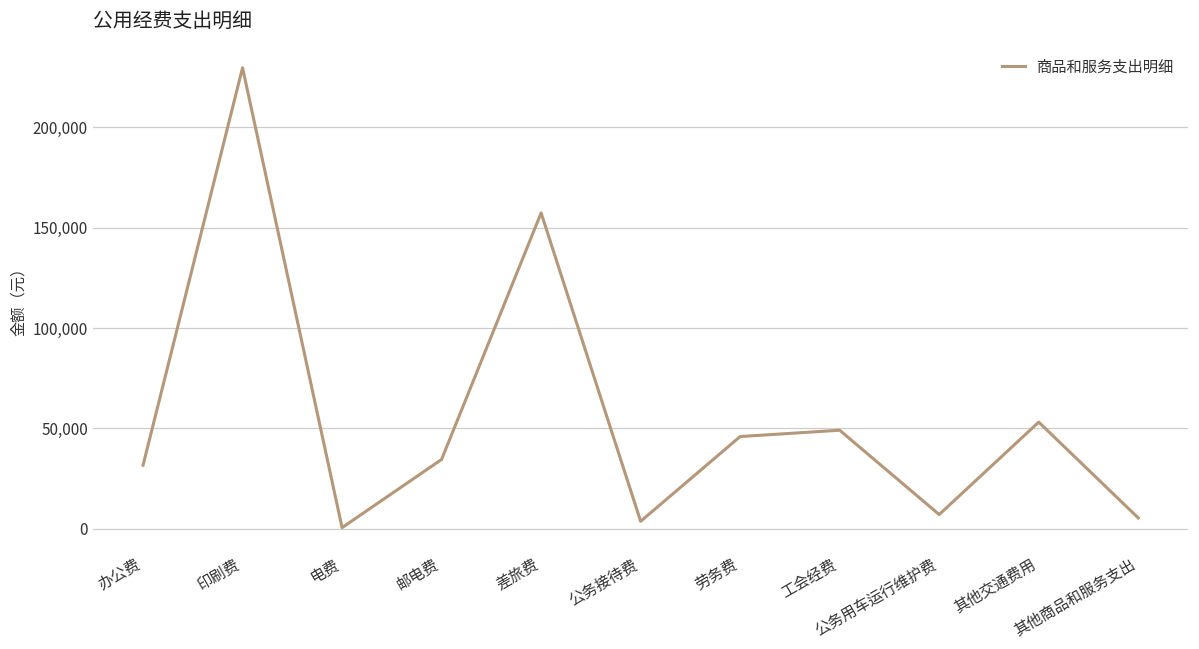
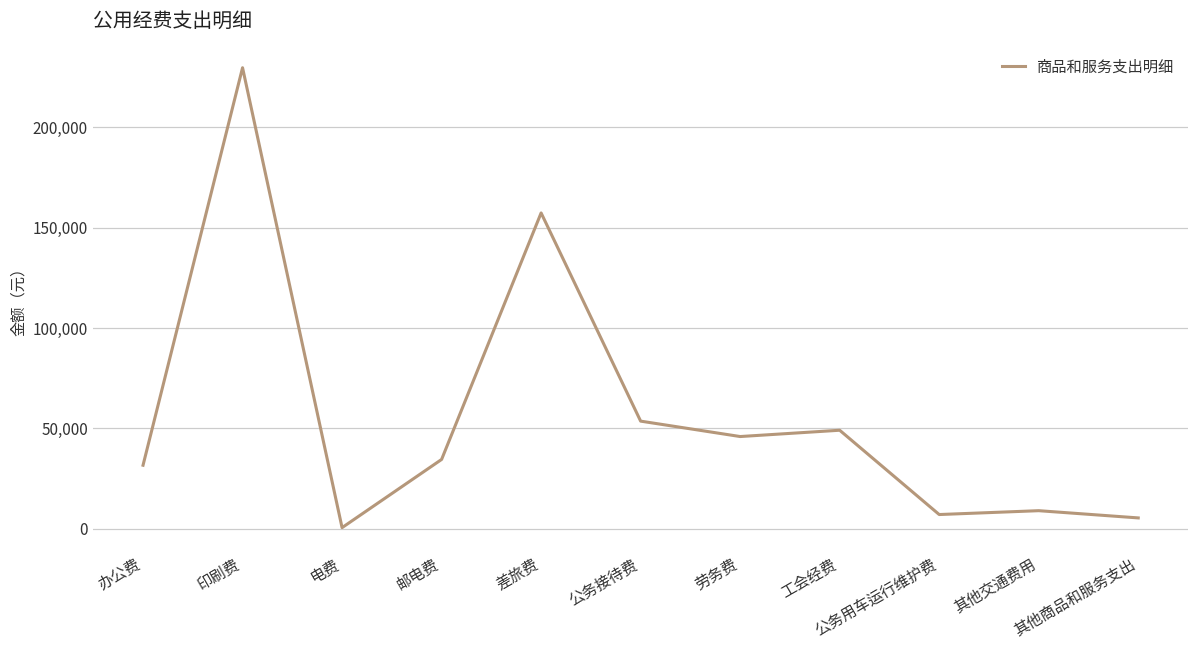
  {
    "办公费": "32,000",
    "印刷费": "230,000",
    "电费": "1,000",
    "邮电费": "35,000",
    "差旅费": "157,000",
-   "公务接待费": "4,000",
+   "公务接待费": "54,000",
    "劳务费": "46,000",
    "工会经费": "49,000",
    "公务用车运行维护费": "7,000",
-   "其他交通费用": "53,000",
+   "其他交通费用": "9,000",
    "其他商品和服务支出": "5,000"
  }
